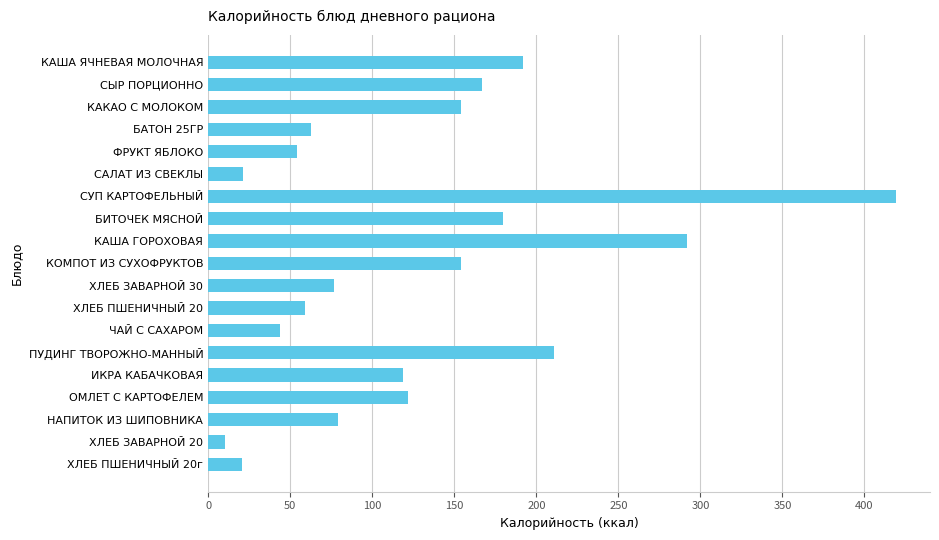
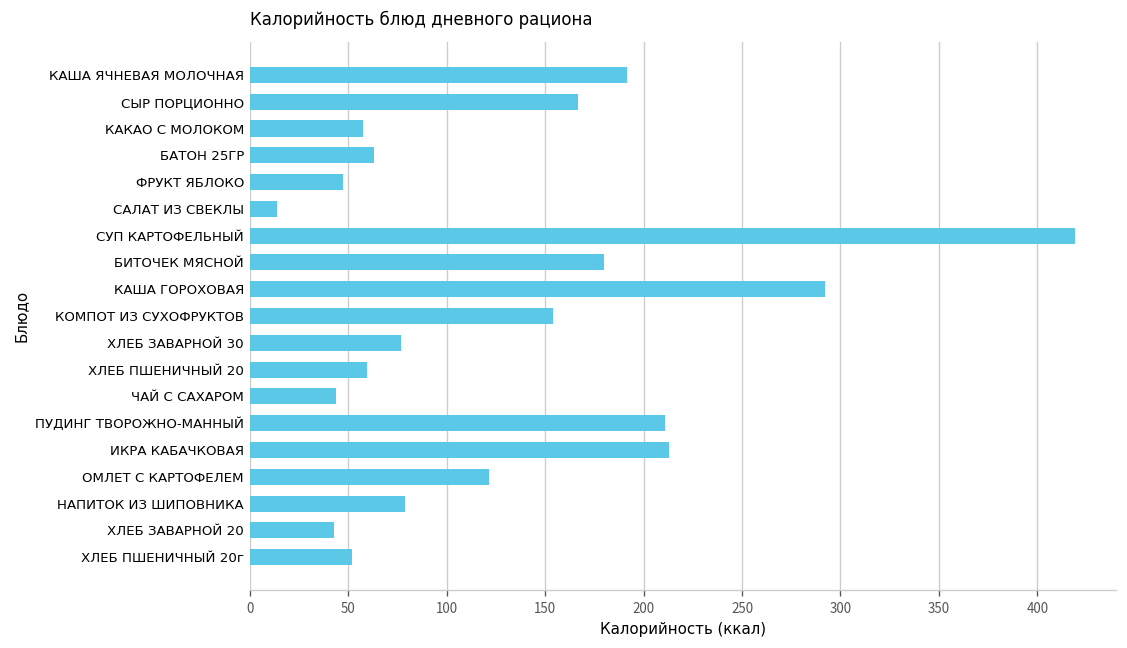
  {
    "КАША ЯЧНЕВАЯ МОЛОЧНАЯ": 192,
    "СЫР ПОРЦИОННО": 167,
-   "КАКАО С МОЛОКОМ": 154,
+   "КАКАО С МОЛОКОМ": 58,
    "БАТОН 25ГР": 63,
-   "ФРУКТ ЯБЛОКО": 54,
-   "САЛАТ ИЗ СВЕКЛЫ": 21,
+   "ФРУКТ ЯБЛОКО": 47,
+   "САЛАТ ИЗ СВЕКЛЫ": 14,
    "СУП КАРТОФЕЛЬНЫЙ": 419,
    "БИТОЧЕК МЯСНОЙ": 180,
    "КАША ГОРОХОВАЯ": 292,
    "КОМПОТ ИЗ СУХОФРУКТОВ": 154,
    "ХЛЕБ ЗАВАРНОЙ 30": 77,
    "ХЛЕБ ПШЕНИЧНЫЙ 20": 59,
    "ЧАЙ С САХАРОМ": 44,
    "ПУДИНГ ТВОРОЖНО-МАННЫЙ": 211,
-   "ИКРА КАБАЧКОВАЯ": 119,
+   "ИКРА КАБАЧКОВАЯ": 213,
    "ОМЛЕТ С КАРТОФЕЛЕМ": 122,
    "НАПИТОК ИЗ ШИПОВНИКА": 79,
-   "ХЛЕБ ЗАВАРНОЙ 20": 10,
-   "ХЛЕБ ПШЕНИЧНЫЙ 20г": 21
+   "ХЛЕБ ЗАВАРНОЙ 20": 43,
+   "ХЛЕБ ПШЕНИЧНЫЙ 20г": 52
  }
